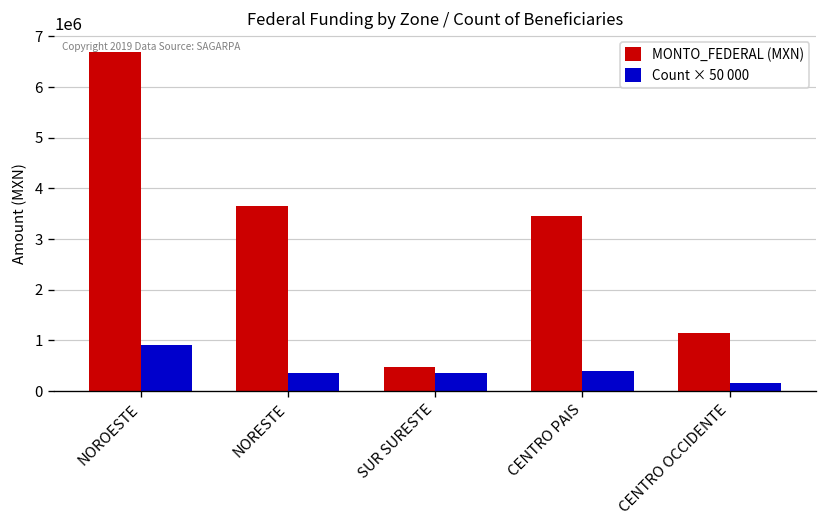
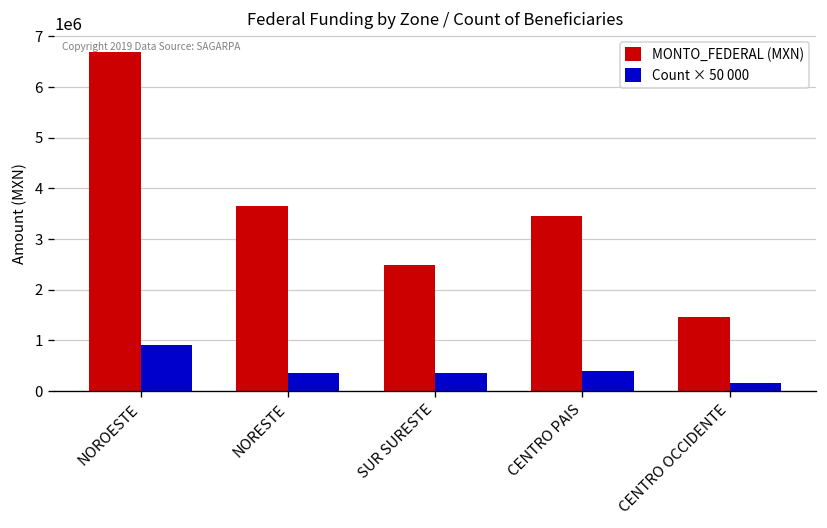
  {
    "MONTO_FEDERAL (MXN)": {
      "NORESTE": 3600000,
-     "SUR SURESTE": 500000,
+     "SUR SURESTE": 2500000,
      "CENTRO PAIS": 3400000,
-     "CENTRO OCCIDENTE": 1200000
+     "CENTRO OCCIDENTE": 1500000
    }
  }
